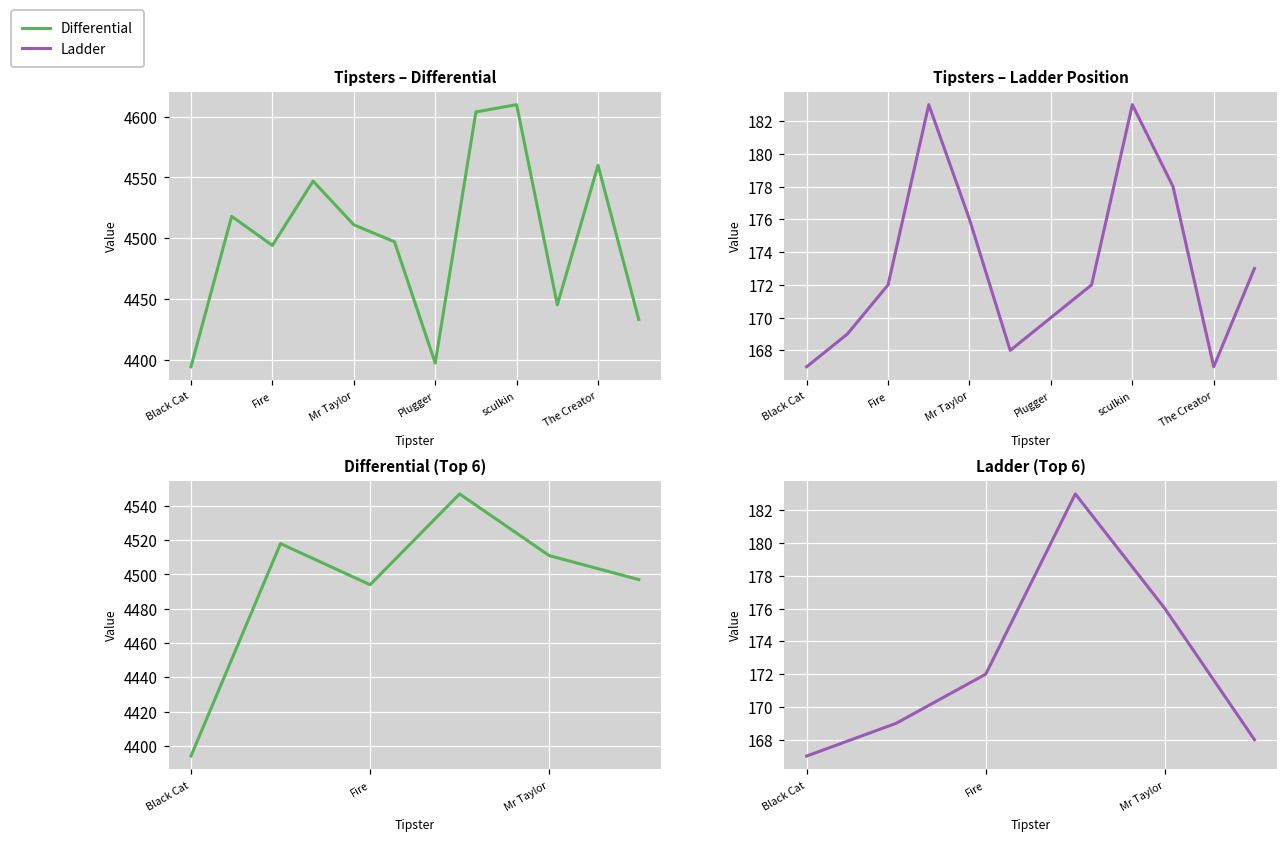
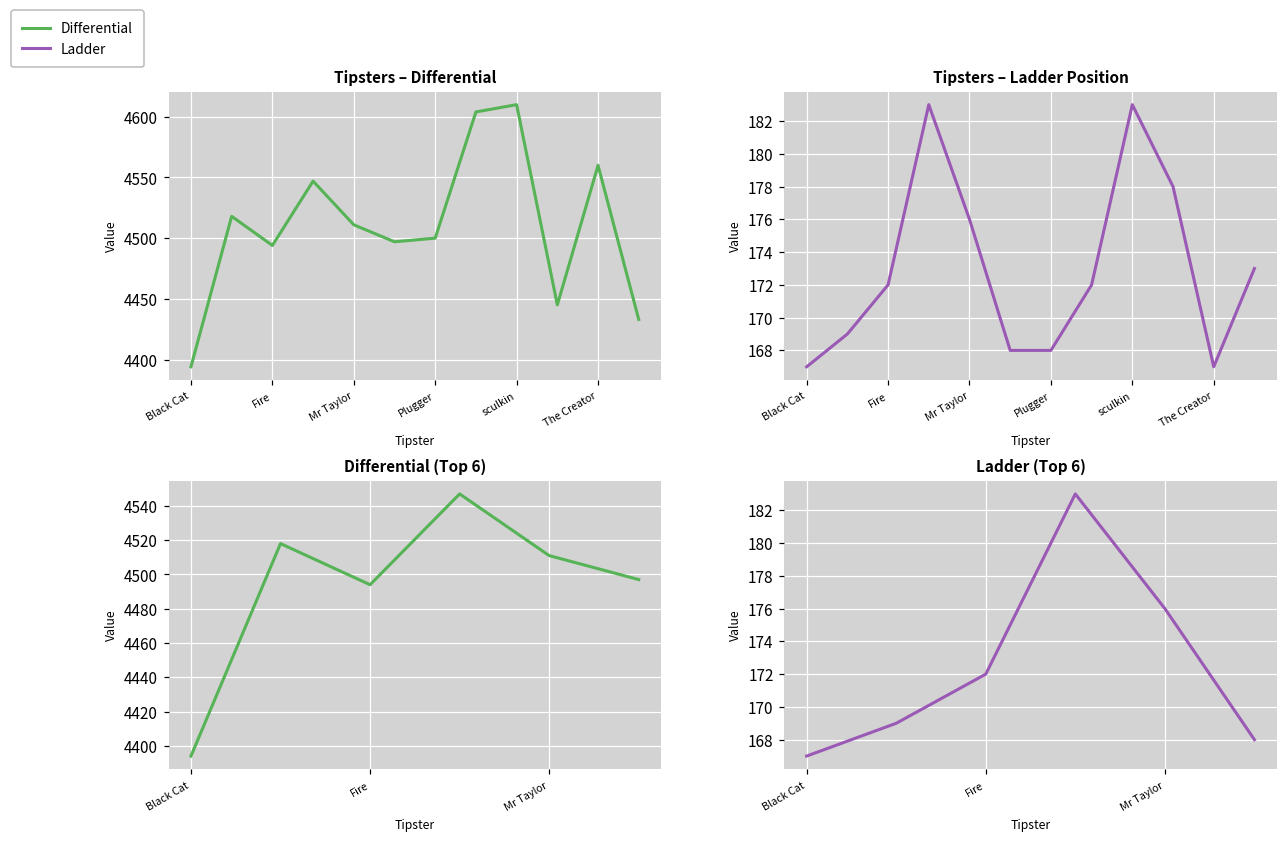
  {
    "Tipsters – Differential": {
      "Black Cat": 4394,
      "Fire": 4494,
      "Mr Taylor": 4511,
-     "Plugger": 4397,
+     "Plugger": 4500,
      "sculkin": 4610,
      "The Creator": 4560
    },
    "Tipsters – Ladder Position": {
      "Black Cat": 167,
      "Fire": 172,
      "Mr Taylor": 176,
-     "Plugger": 170,
+     "Plugger": 168,
      "sculkin": 183,
      "The Creator": 167
    },
    "Differential (Top 6)": {
      "Black Cat": 4394,
      "Fire": 4494,
      "Mr Taylor": 4511
    },
    "Ladder (Top 6)": {
      "Black Cat": 167.0,
      "Fire": 172.0,
      "Mr Taylor": 176.0
    }
  }
